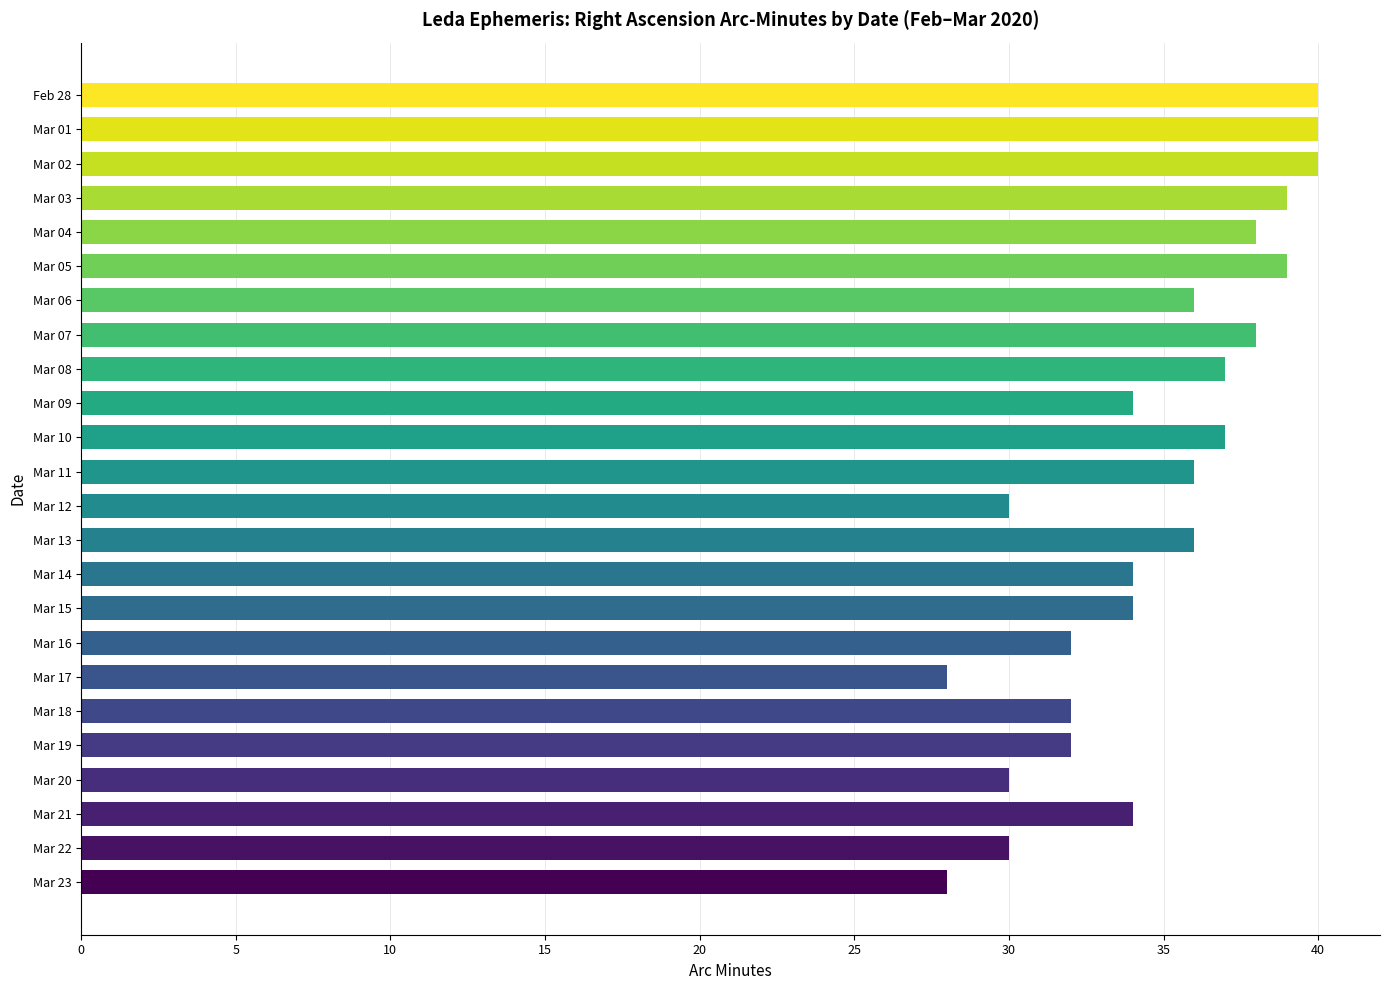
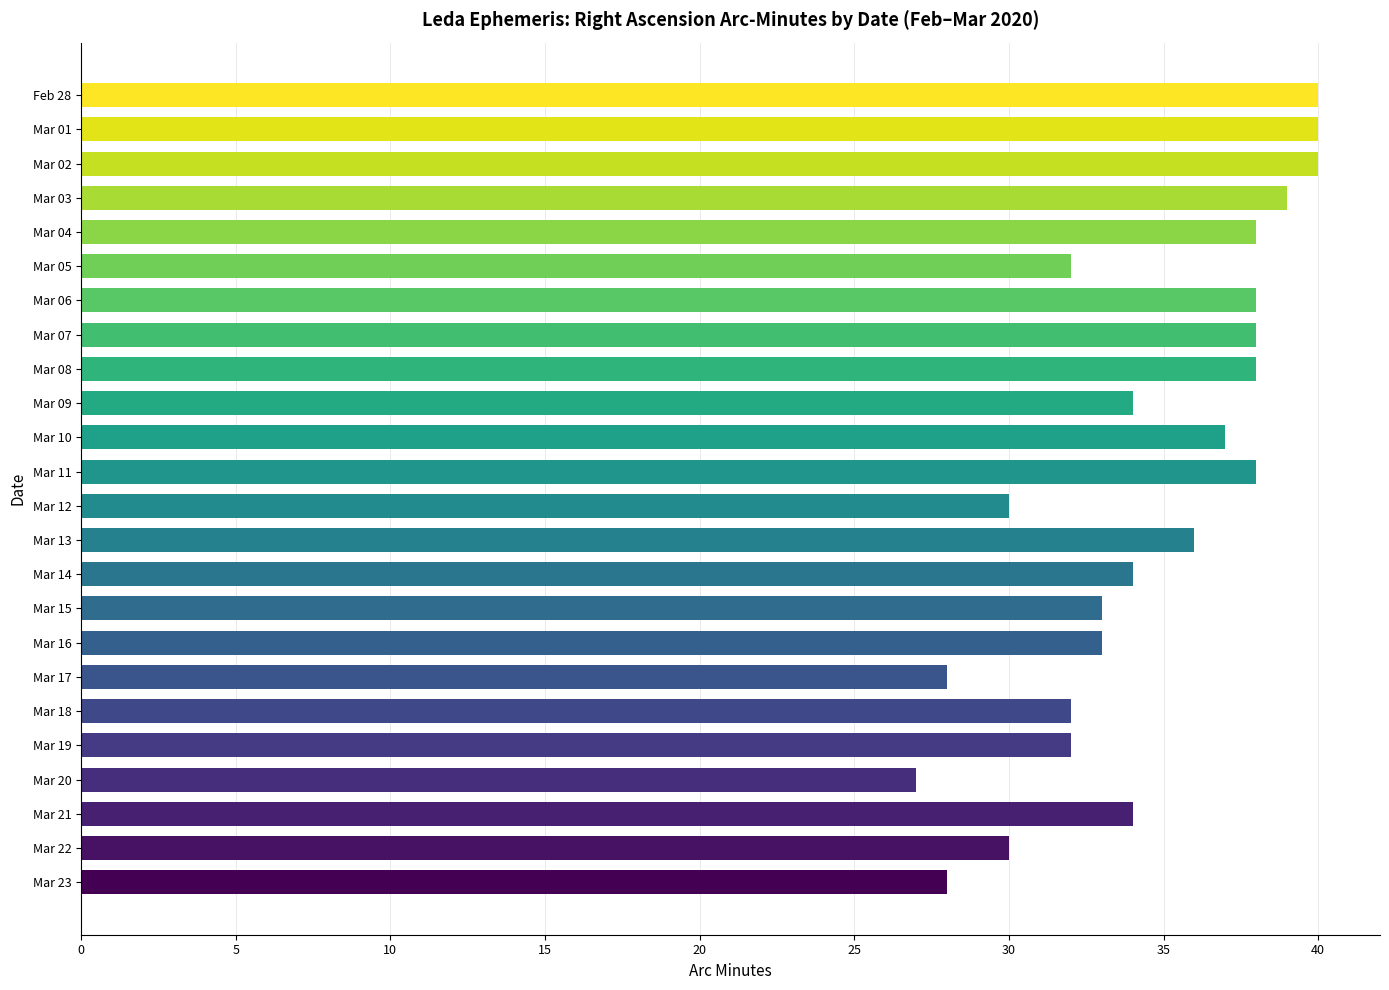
  {
    "Feb 28": 40,
    "Mar 01": 40,
    "Mar 02": 40,
    "Mar 03": 39,
    "Mar 04": 38,
-   "Mar 05": 39,
-   "Mar 06": 36,
+   "Mar 05": 32,
+   "Mar 06": 38,
    "Mar 07": 38,
-   "Mar 08": 37,
+   "Mar 08": 38,
    "Mar 09": 34,
    "Mar 10": 37,
-   "Mar 11": 36,
+   "Mar 11": 38,
    "Mar 12": 30,
    "Mar 13": 36,
    "Mar 14": 34,
-   "Mar 15": 34,
-   "Mar 16": 32,
+   "Mar 15": 33,
+   "Mar 16": 33,
    "Mar 17": 28,
    "Mar 18": 32,
    "Mar 19": 32,
-   "Mar 20": 30,
+   "Mar 20": 27,
    "Mar 21": 34,
    "Mar 22": 30,
    "Mar 23": 28
  }
